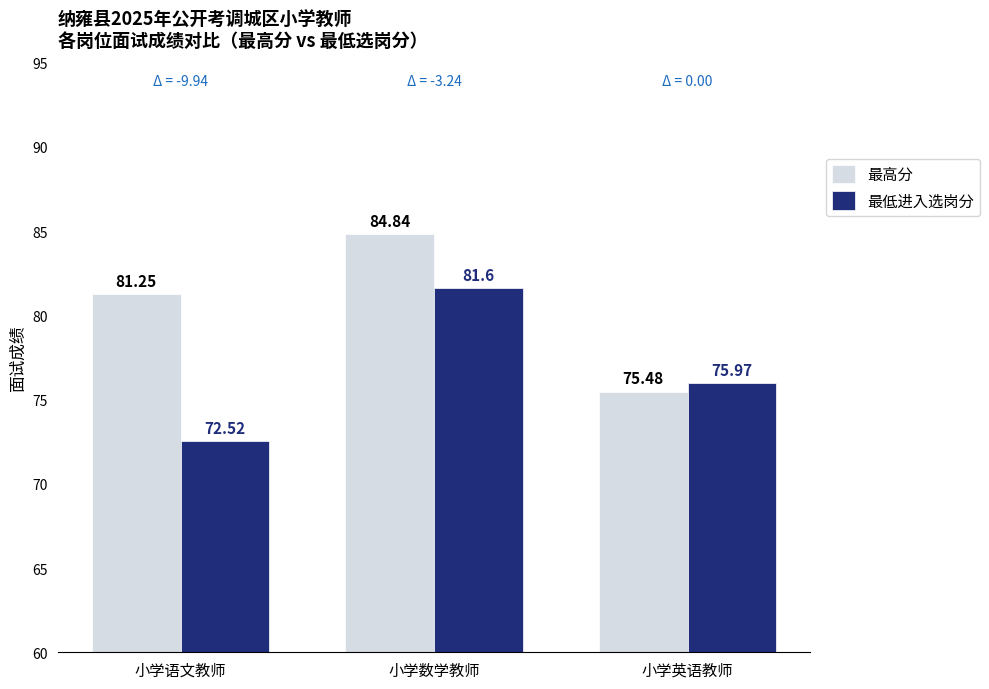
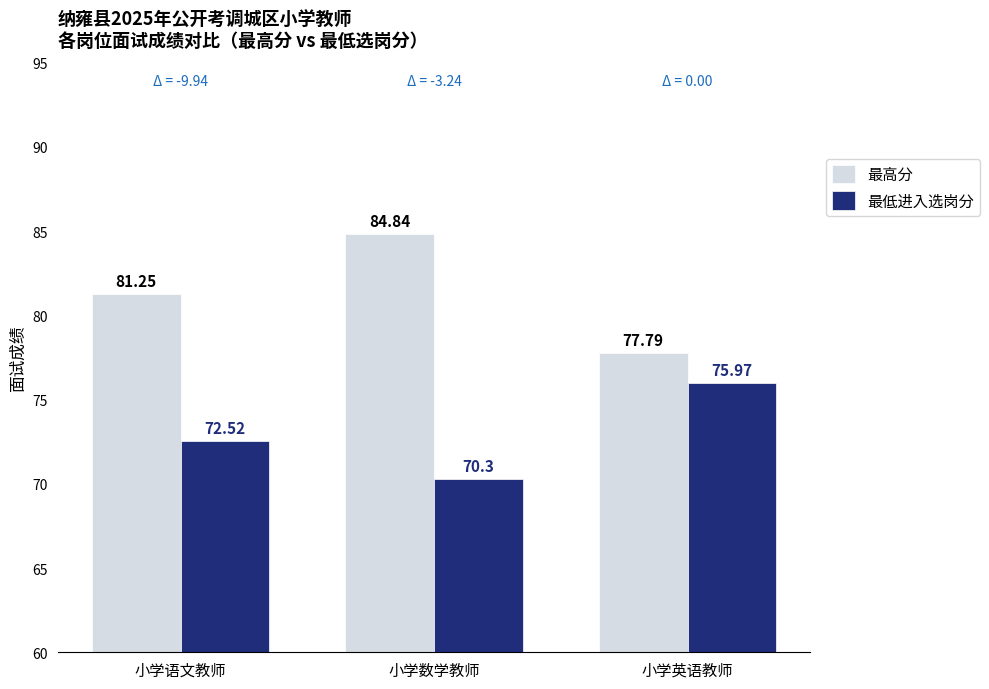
  {
    "最高分": {
      "小学语文教师": 81.25,
      "小学数学教师": 84.84,
-     "小学英语教师": 75.48
+     "小学英语教师": 77.79
    },
    "最低进入选岗分": {
      "小学语文教师": 72.52,
-     "小学数学教师": 81.6,
+     "小学数学教师": 70.3,
      "小学英语教师": 75.97
    }
  }
